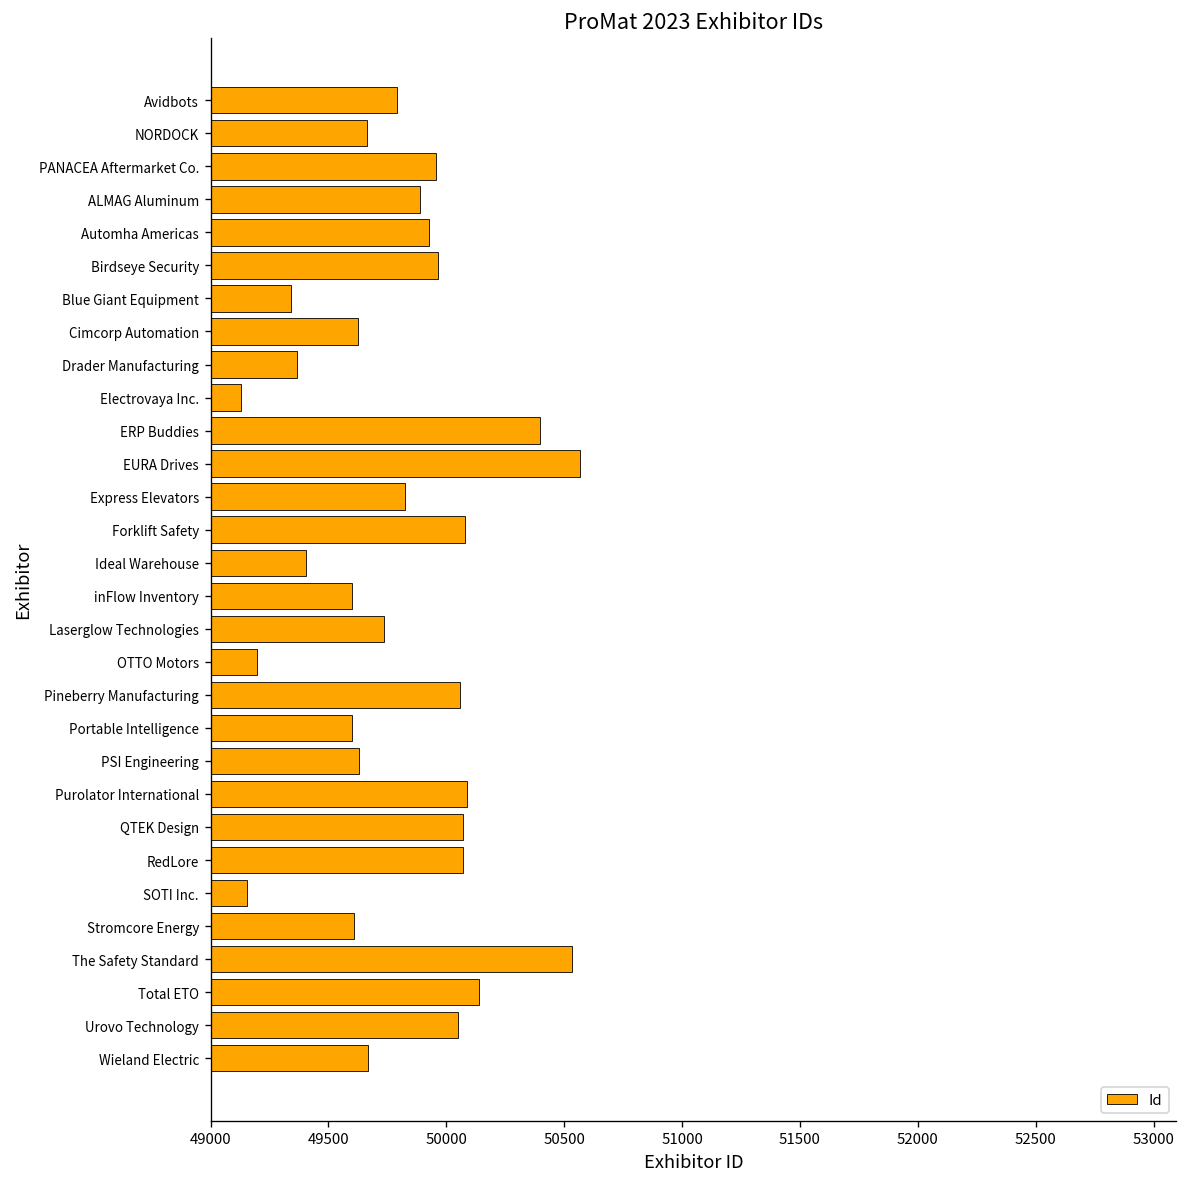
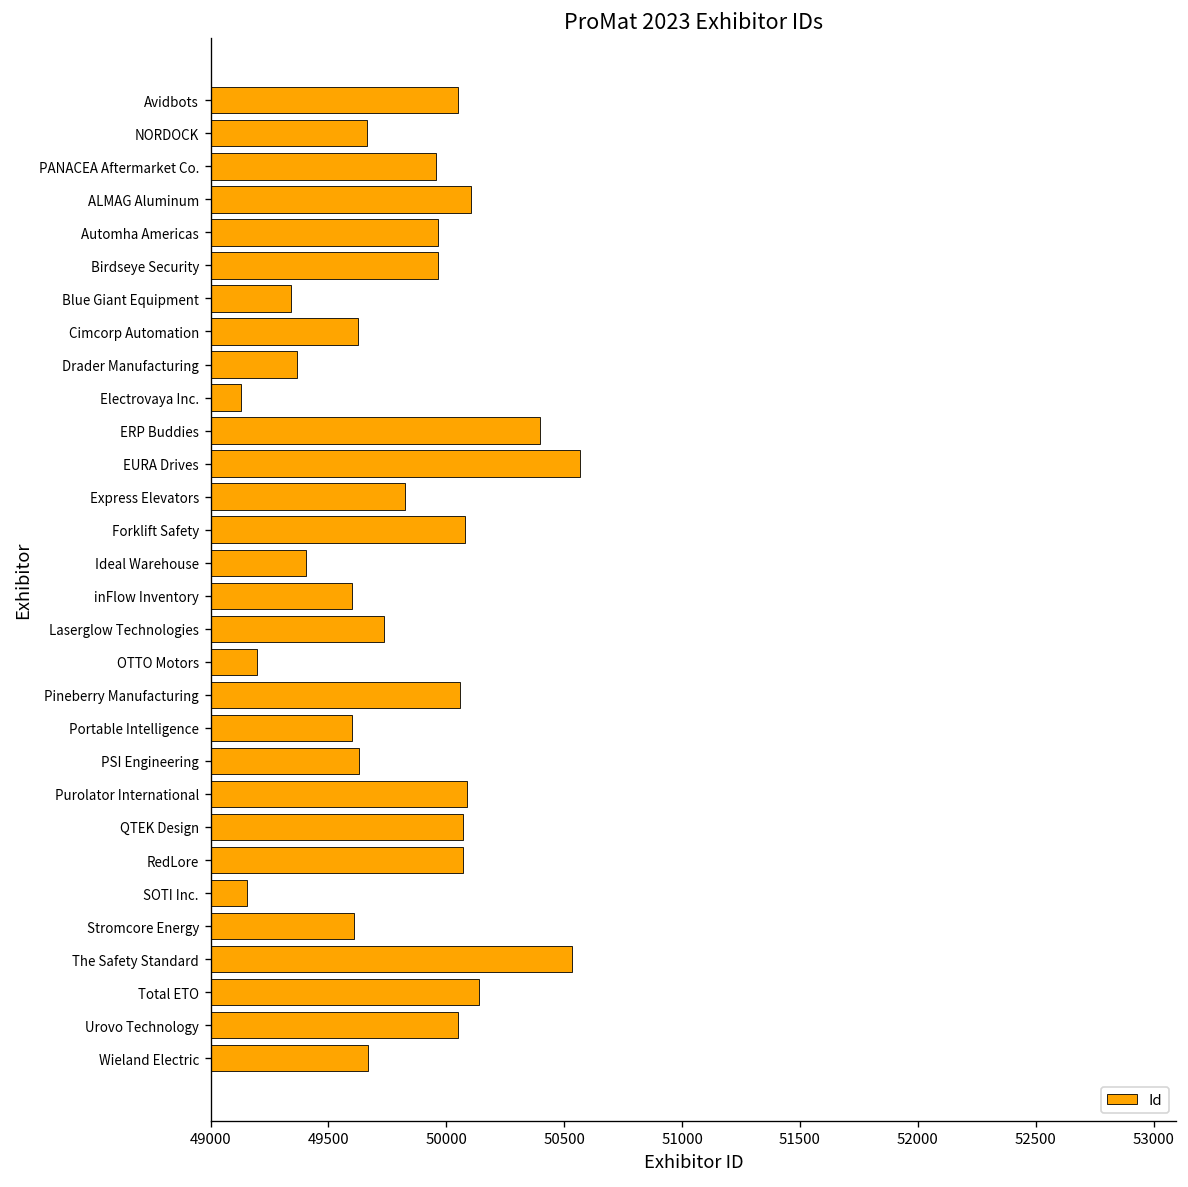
  {
-   "Avidbots": 49790,
+   "Avidbots": 50050,
    "NORDOCK": 49660,
    "PANACEA Aftermarket Co.": 49960,
-   "ALMAG Aluminum": 49890,
-   "Automha Americas": 49930,
+   "ALMAG Aluminum": 50100,
+   "Automha Americas": 49970,
    "Birdseye Security": 49970,
    "Blue Giant Equipment": 49340,
    "Cimcorp Automation": 49630,
    "Drader Manufacturing": 49370,
    "Electrovaya Inc.": 49130,
    "ERP Buddies": 50400,
    "EURA Drives": 50570,
    "Express Elevators": 49820,
    "Forklift Safety": 50080,
    "Ideal Warehouse": 49410,
    "inFlow Inventory": 49600,
    "Laserglow Technologies": 49740,
    "OTTO Motors": 49200,
    "Pineberry Manufacturing": 50060,
    "Portable Intelligence": 49600,
    "PSI Engineering": 49630,
    "Purolator International": 50090,
    "QTEK Design": 50070,
    "RedLore": 50070,
    "SOTI Inc.": 49160,
    "Stromcore Energy": 49610,
    "The Safety Standard": 50530,
    "Total ETO": 50140,
    "Urovo Technology": 50050,
    "Wieland Electric": 49670
  }
